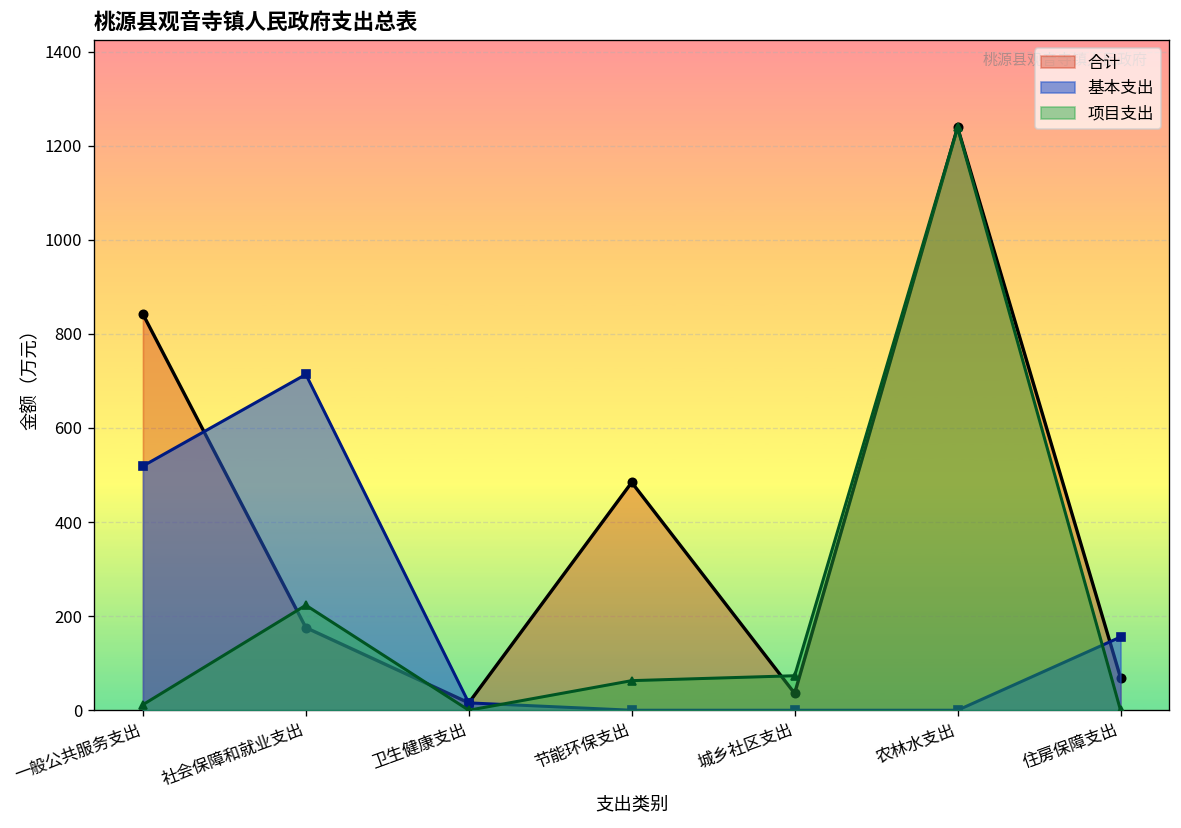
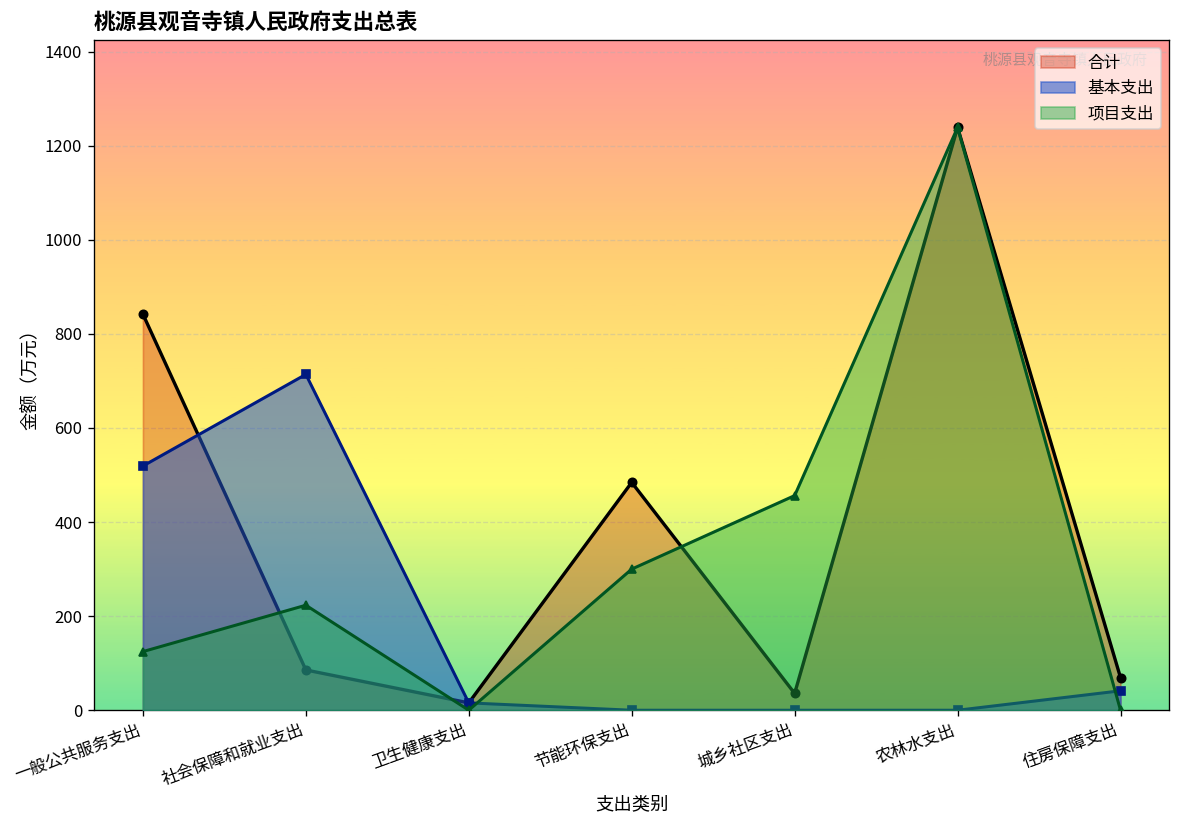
  {
    "合计": {
      "一般公共服务支出": 840,
-     "社会保障和就业支出": 180,
+     "社会保障和就业支出": 90,
      "节能环保支出": 480,
      "城乡社区支出": 40,
      "住房保障支出": 70
    },
    "基本支出": {
      "一般公共服务支出": 520,
      "社会保障和就业支出": 710,
      "节能环保支出": 0,
      "城乡社区支出": 0,
      "农林水支出": 0,
-     "住房保障支出": 160
+     "住房保障支出": 40
    },
    "项目支出": {
-     "一般公共服务支出": 10,
+     "一般公共服务支出": 120,
      "社会保障和就业支出": 220,
      "卫生健康支出": 0,
-     "节能环保支出": 60,
-     "城乡社区支出": 70,
+     "节能环保支出": 300,
+     "城乡社区支出": 460,
      "住房保障支出": 0
    }
  }
